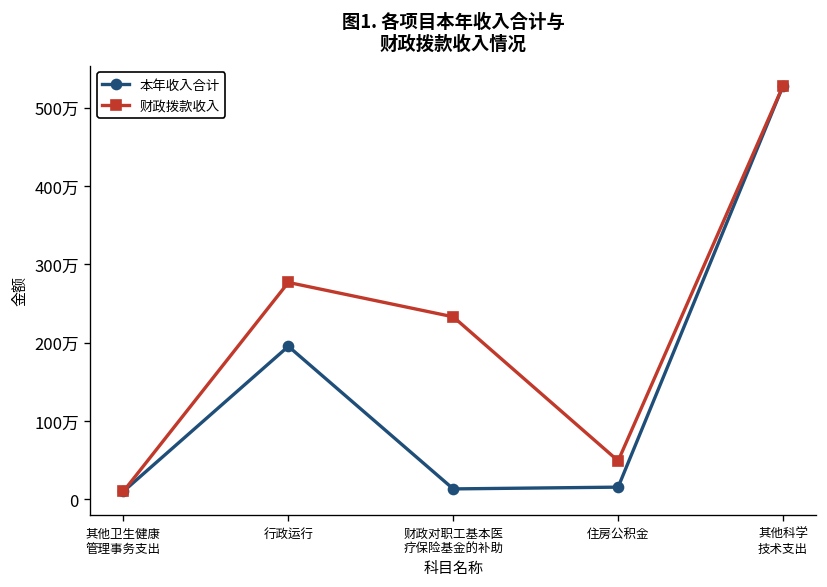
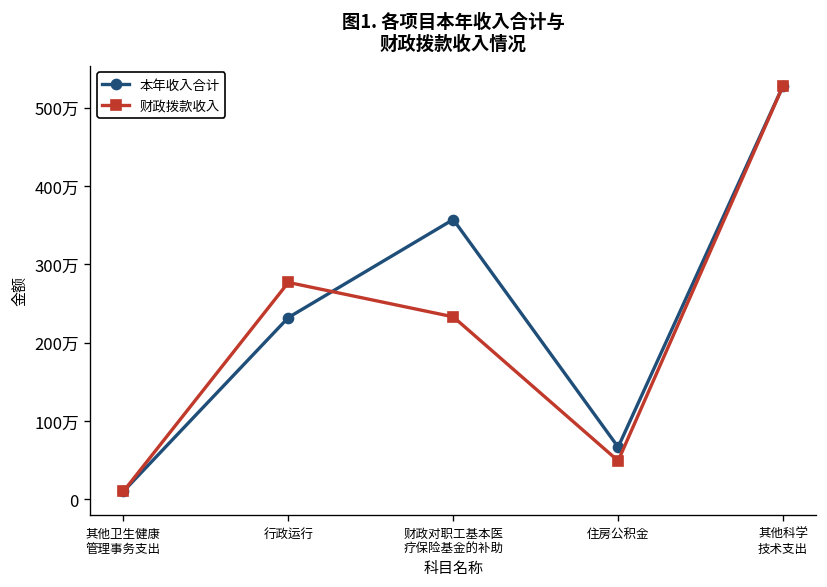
  {
    "本年收入合计": {
-     "行政运行": "200万",
-     "财政对职工基本医 疗保险基金的补助": "10万",
-     "住房公积金": "20万"
+     "行政运行": "230万",
+     "财政对职工基本医 疗保险基金的补助": "360万",
+     "住房公积金": "70万"
    },
    "财政拨款收入": {
      "行政运行": "280万",
      "财政对职工基本医 疗保险基金的补助": "230万",
      "住房公积金": "50万"
    }
  }
